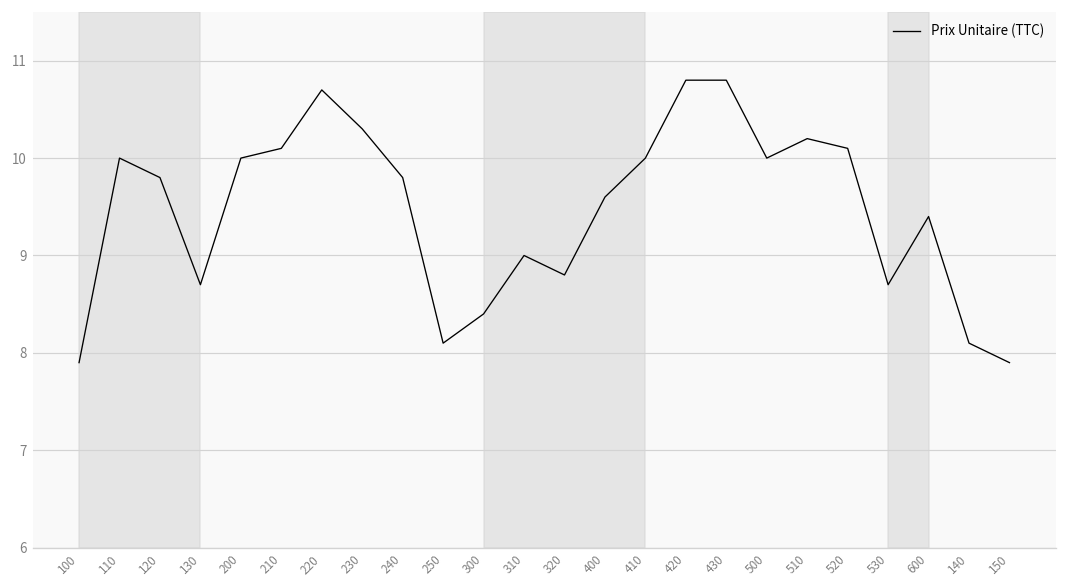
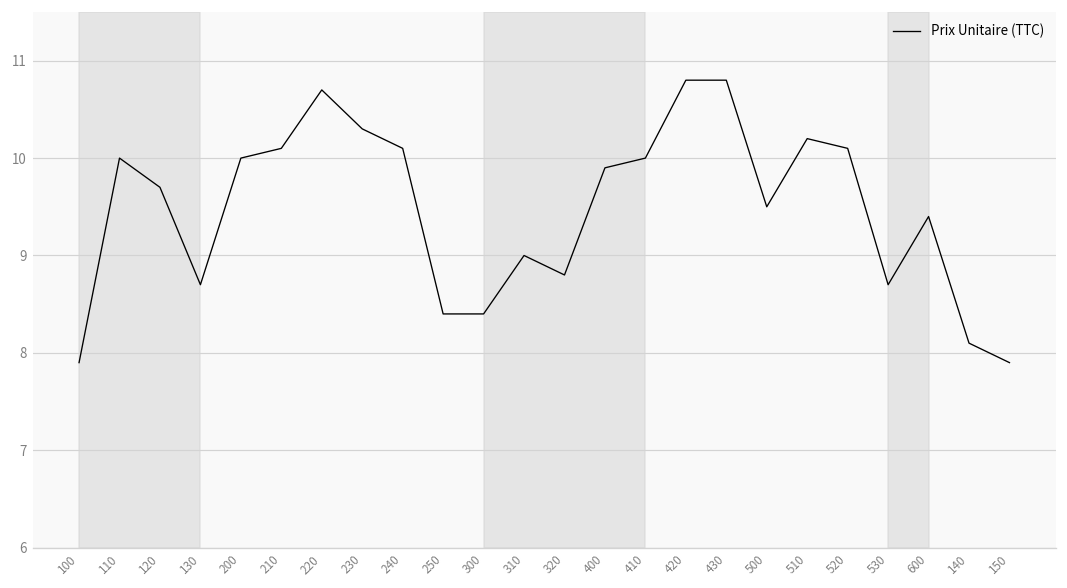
  {
    "100": 7.9,
    "110": 10.0,
-   "120": 9.8,
+   "120": 9.7,
    "130": 8.7,
    "200": 10.0,
    "210": 10.1,
    "220": 10.7,
    "230": 10.3,
-   "240": 9.8,
-   "250": 8.1,
+   "240": 10.1,
+   "250": 8.4,
    "300": 8.4,
    "310": 9.0,
    "320": 8.8,
-   "400": 9.6,
+   "400": 9.9,
    "410": 10.0,
    "420": 10.8,
    "430": 10.8,
-   "500": 10.0,
+   "500": 9.5,
    "510": 10.2,
    "520": 10.1,
    "530": 8.7,
    "600": 9.4,
    "140": 8.1,
    "150": 7.9
  }
